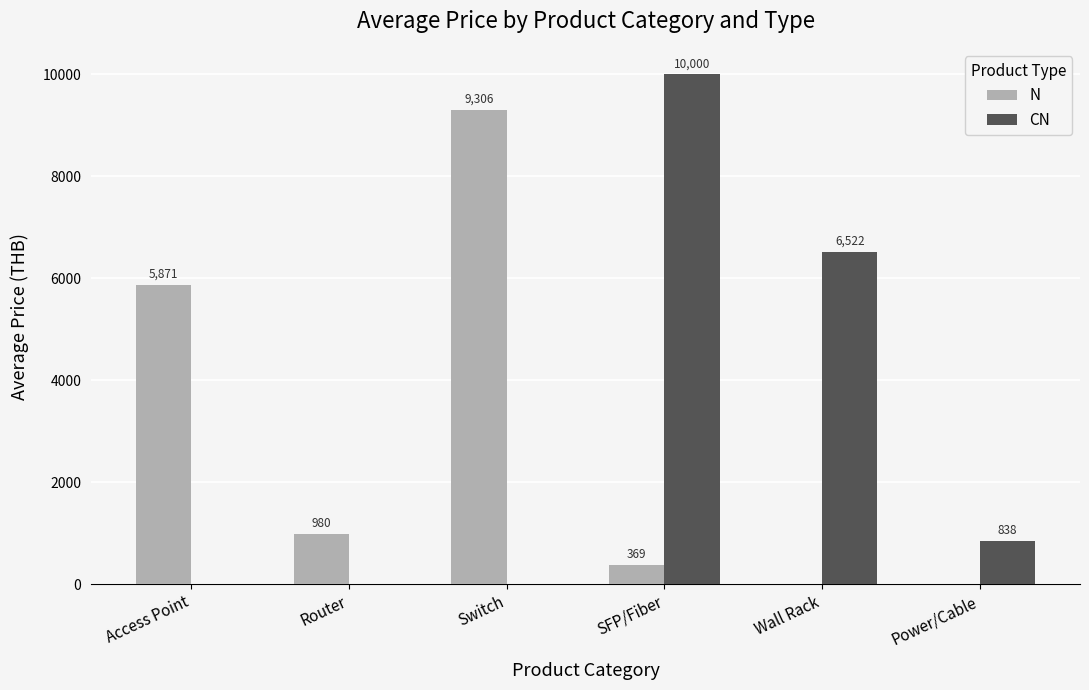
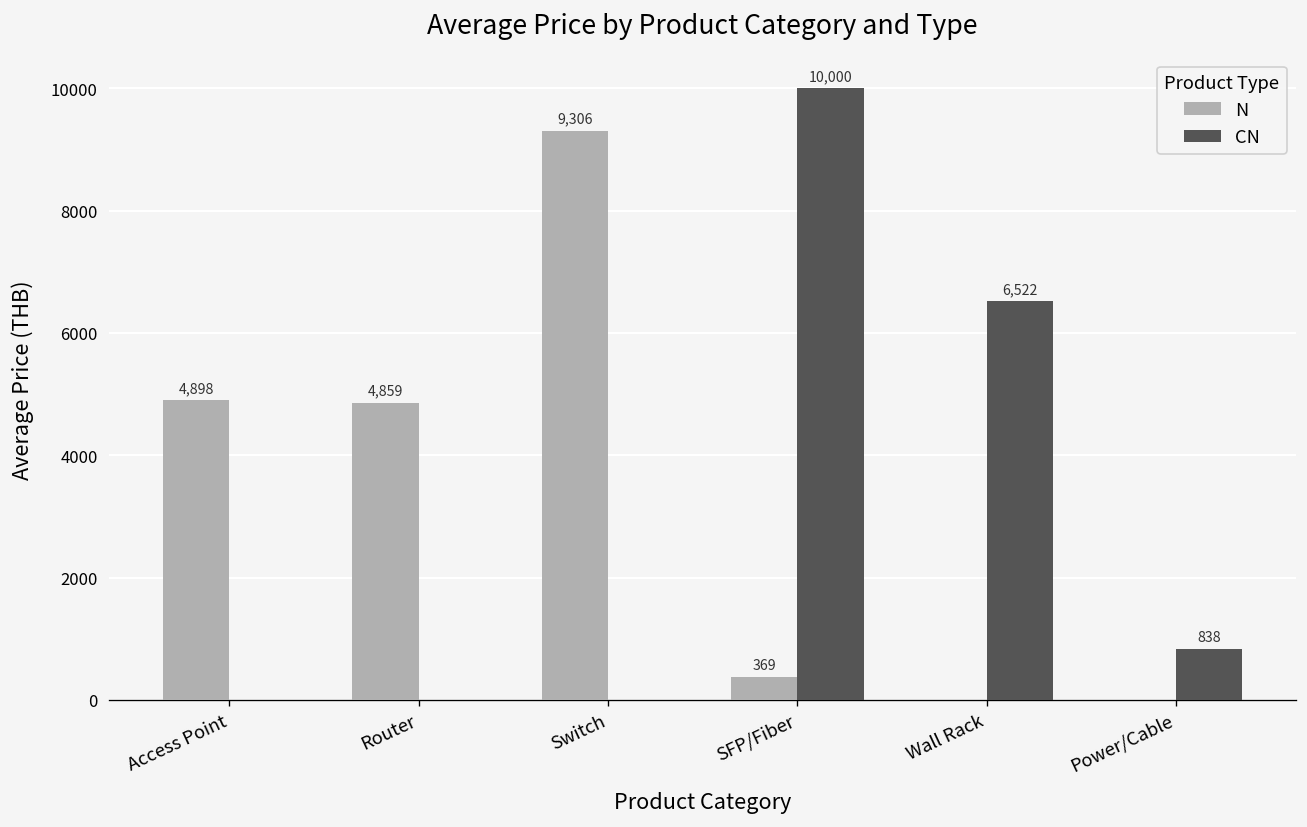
  {
    "N": {
-     "Access Point": "5,871",
-     "Router": "980",
+     "Access Point": "4,898",
+     "Router": "4,859",
      "Switch": "9,306",
      "SFP/Fiber": "369"
    },
    "CN": {
      "SFP/Fiber": "10,000",
      "Wall Rack": "6,522",
      "Power/Cable": "838"
    }
  }
